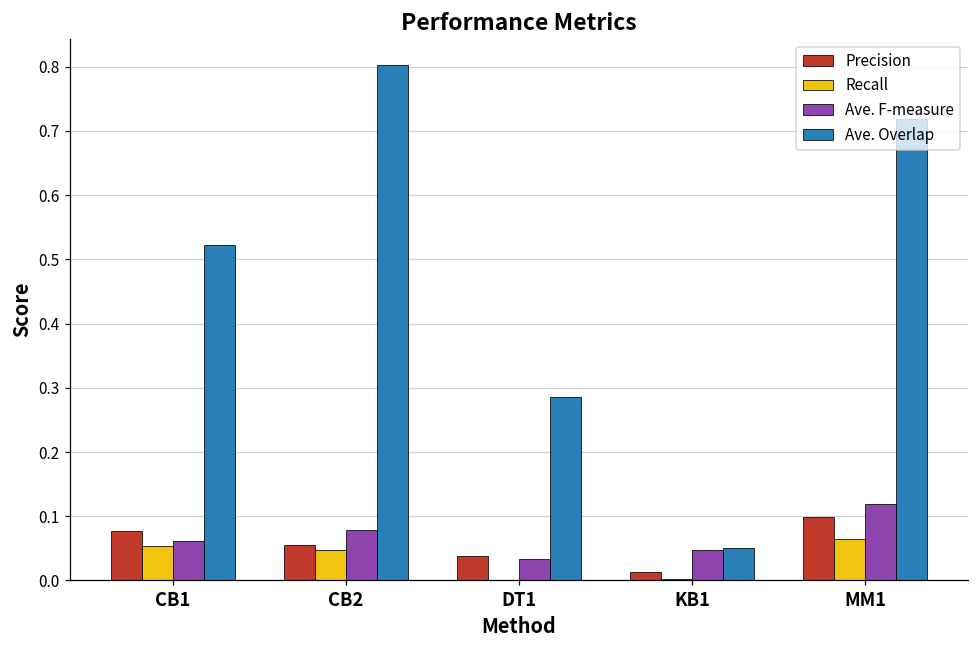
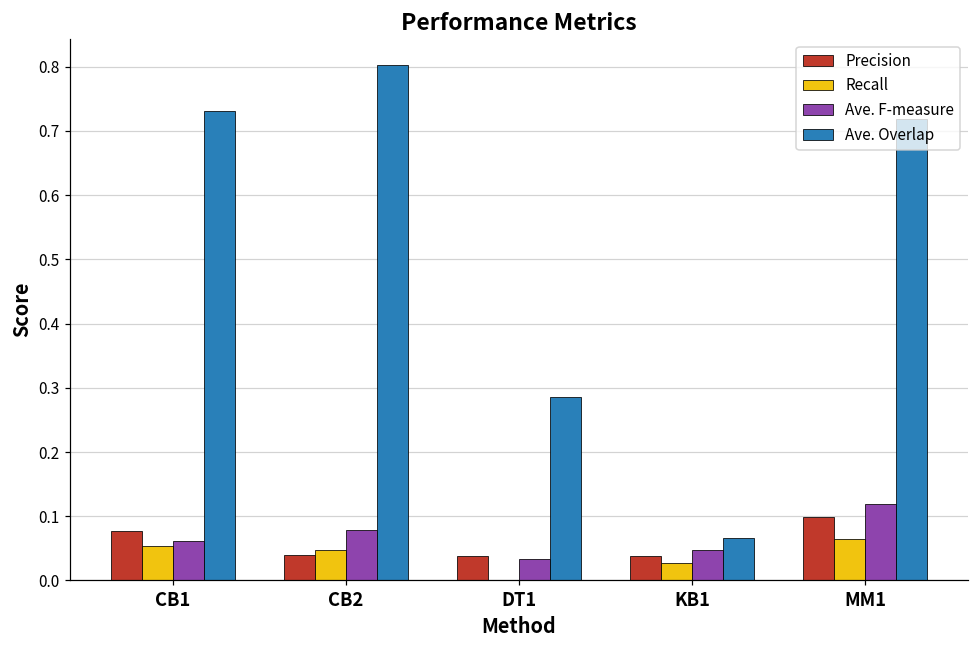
  {
    "Precision": {
      "CB1": 0.08,
-     "CB2": 0.06,
+     "CB2": 0.04,
      "DT1": 0.04,
-     "KB1": 0.01,
+     "KB1": 0.04,
      "MM1": 0.10
    },
    "Recall": {
      "CB1": 0.05,
      "CB2": 0.05,
      "DT1": 0.00,
-     "KB1": 0.00,
+     "KB1": 0.03,
      "MM1": 0.07
    },
    "Ave. F-measure": {
      "CB1": 0.06,
      "CB2": 0.08,
      "DT1": 0.03,
      "KB1": 0.05,
      "MM1": 0.12
    },
    "Ave. Overlap": {
-     "CB1": 0.52,
+     "CB1": 0.73,
      "CB2": 0.80,
      "DT1": 0.29,
-     "KB1": 0.05
+     "KB1": 0.07
    }
  }
